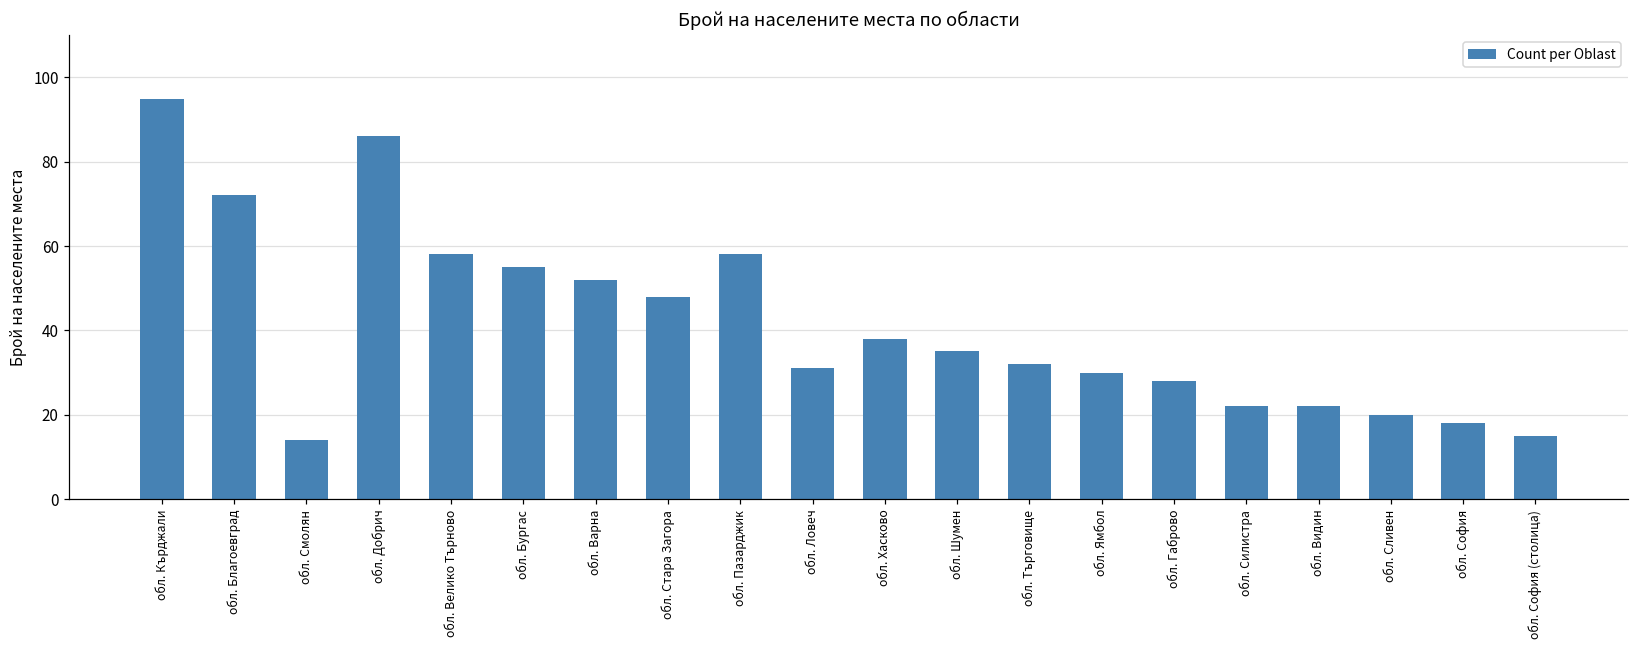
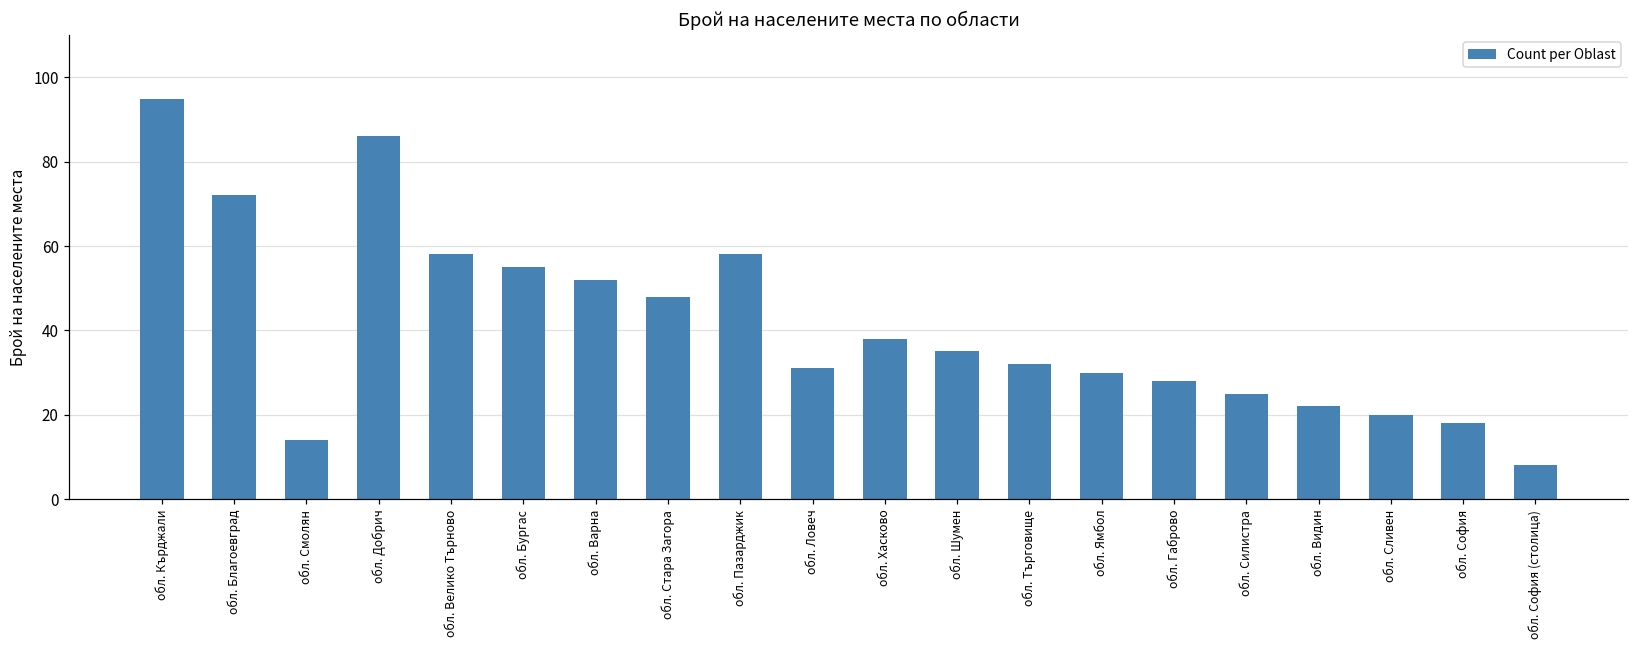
  {
    "обл. Кърджали": 95,
    "обл. Благоевград": 72,
    "обл. Смолян": 14,
    "обл. Добрич": 86,
    "обл. Велико Търново": 58,
    "обл. Бургас": 55,
    "обл. Варна": 52,
    "обл. Стара Загора": 48,
    "обл. Пазарджик": 58,
    "обл. Ловеч": 31,
    "обл. Хасково": 38,
    "обл. Шумен": 35,
    "обл. Търговище": 32,
    "обл. Ямбол": 30,
    "обл. Габрово": 28,
-   "обл. Силистра": 22,
+   "обл. Силистра": 25,
    "обл. Видин": 22,
    "обл. Сливен": 20,
    "обл. София": 18,
-   "обл. София (столица)": 15
+   "обл. София (столица)": 8
  }
